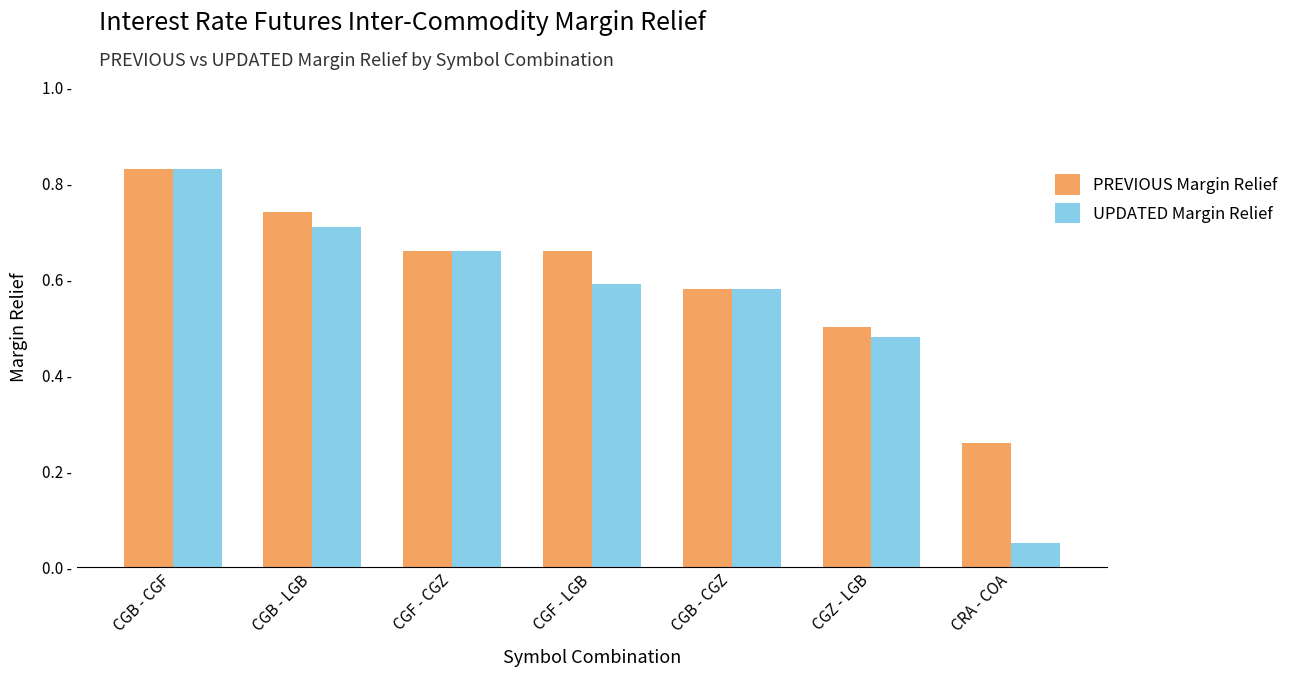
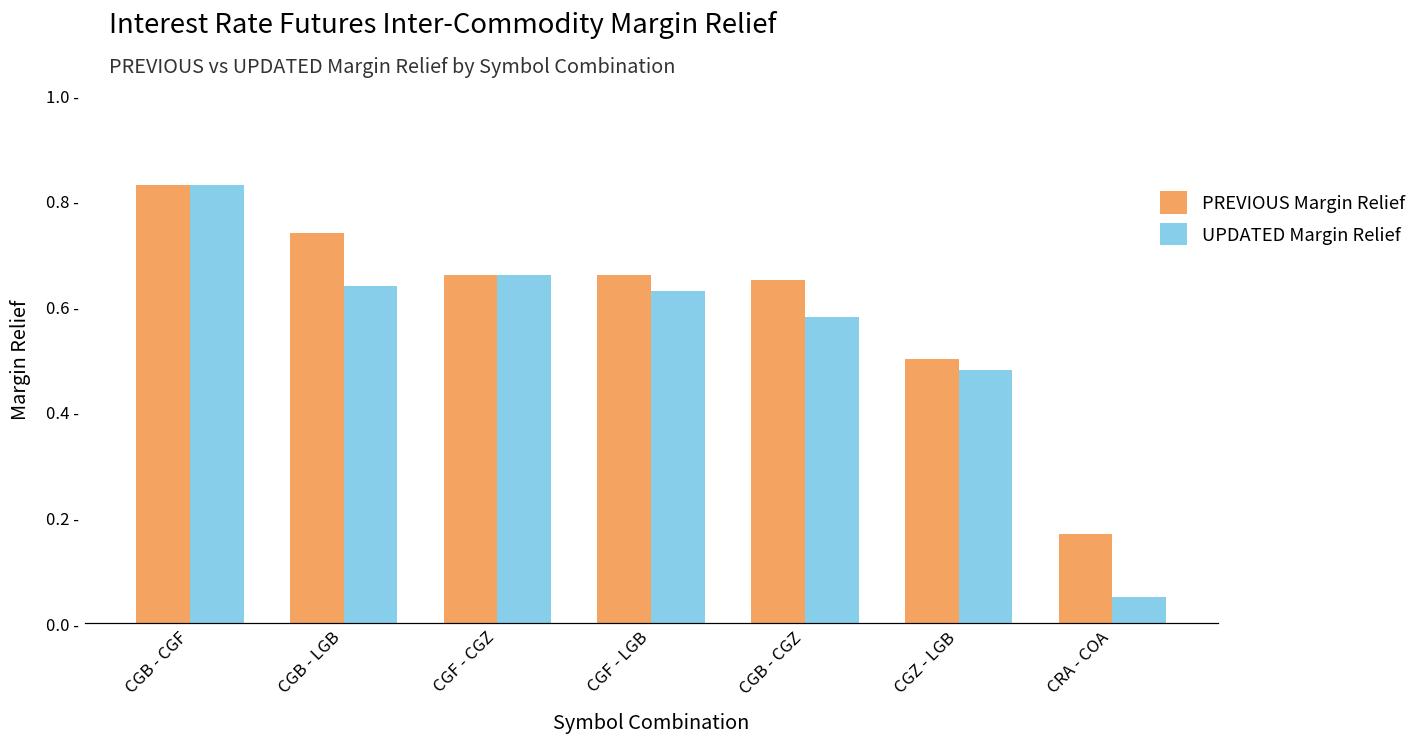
  {
    "PREVIOUS Margin Relief": {
      "CGB - CGF": "0.83 -",
      "CGB - LGB": "0.74 -",
      "CGF - CGZ": "0.66 -",
      "CGF - LGB": "0.66 -",
-     "CGB - CGZ": "0.58 -",
+     "CGB - CGZ": "0.65 -",
      "CGZ - LGB": "0.50 -",
-     "CRA - COA": "0.26 -"
+     "CRA - COA": "0.17 -"
    },
    "UPDATED Margin Relief": {
      "CGB - CGF": "0.83 -",
-     "CGB - LGB": "0.71 -",
+     "CGB - LGB": "0.64 -",
      "CGF - CGZ": "0.66 -",
-     "CGF - LGB": "0.59 -",
+     "CGF - LGB": "0.63 -",
      "CGB - CGZ": "0.58 -",
      "CGZ - LGB": "0.48 -",
      "CRA - COA": "0.05 -"
    }
  }
